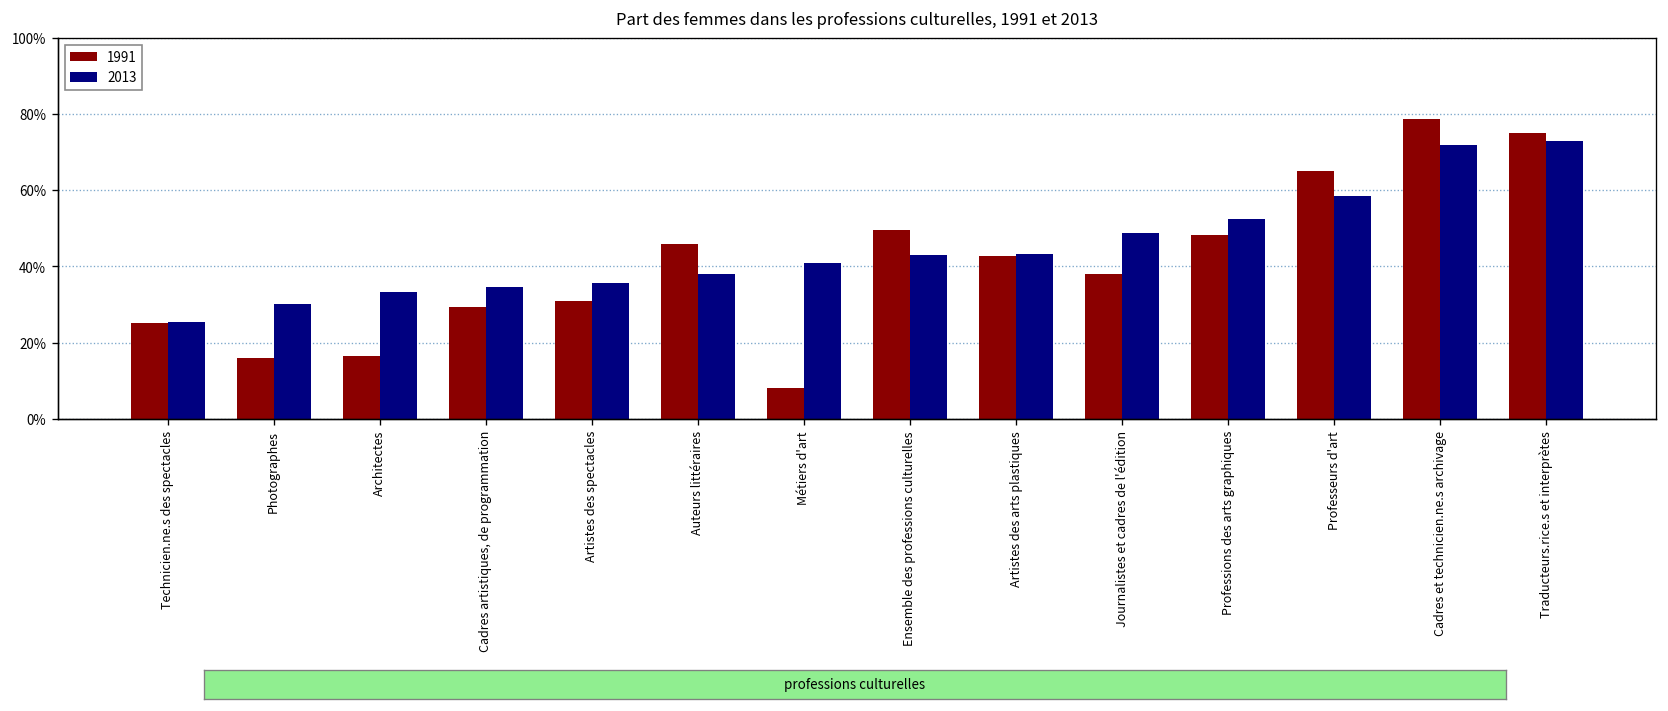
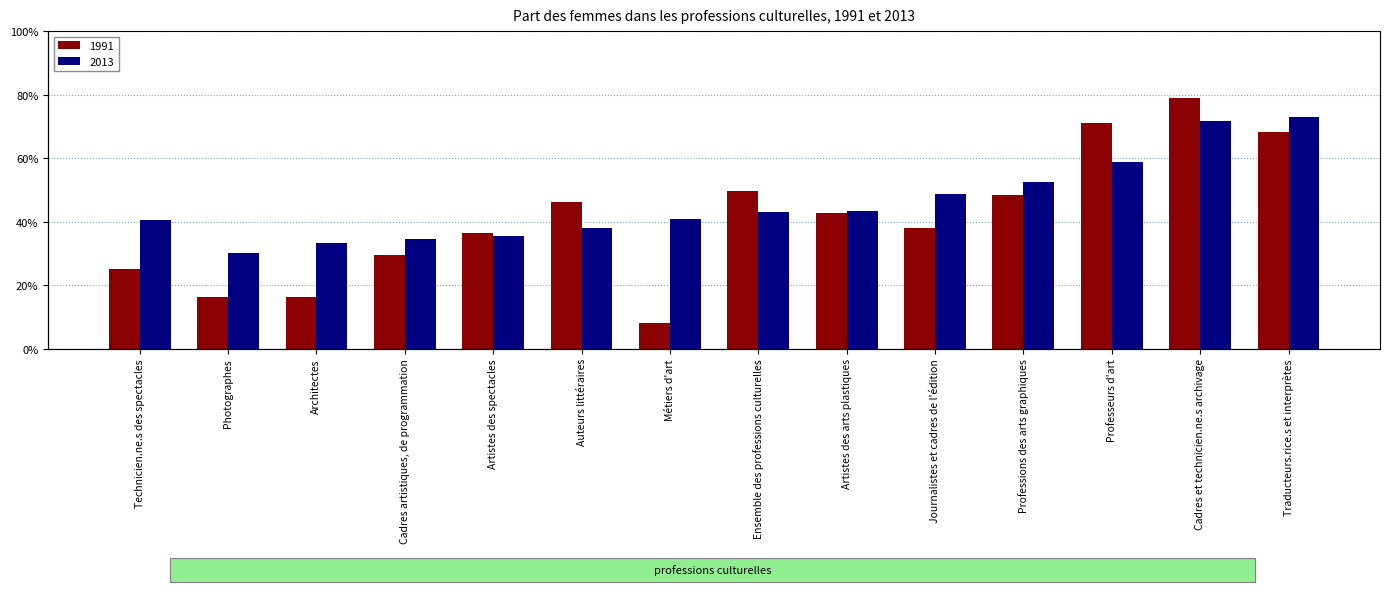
  {
    "1991": {
      "Technicien.ne.s des spectacles": "25%",
      "Photographes": "16%",
      "Architectes": "16%",
      "Cadres artistiques, de programmation": "29%",
-     "Artistes des spectacles": "31%",
+     "Artistes des spectacles": "37%",
      "Auteurs littéraires": "46%",
      "Métiers d'art": "8%",
      "Ensemble des professions culturelles": "50%",
      "Artistes des arts plastiques": "43%",
      "Journalistes et cadres de l'édition": "38%",
      "Professions des arts graphiques": "48%",
-     "Professeurs d'art": "65%",
+     "Professeurs d'art": "71%",
      "Cadres et technicien.ne.s archivage": "79%",
-     "Traducteurs.rice.s et interprètes": "75%"
+     "Traducteurs.rice.s et interprètes": "68%"
    },
    "2013": {
-     "Technicien.ne.s des spectacles": "25%",
+     "Technicien.ne.s des spectacles": "40%",
      "Photographes": "30%",
      "Architectes": "33%",
      "Cadres artistiques, de programmation": "35%",
      "Artistes des spectacles": "36%",
      "Auteurs littéraires": "38%",
      "Métiers d'art": "41%",
      "Ensemble des professions culturelles": "43%",
      "Artistes des arts plastiques": "43%",
      "Journalistes et cadres de l'édition": "49%",
      "Professions des arts graphiques": "52%",
      "Professeurs d'art": "59%",
      "Cadres et technicien.ne.s archivage": "72%",
      "Traducteurs.rice.s et interprètes": "73%"
    }
  }
